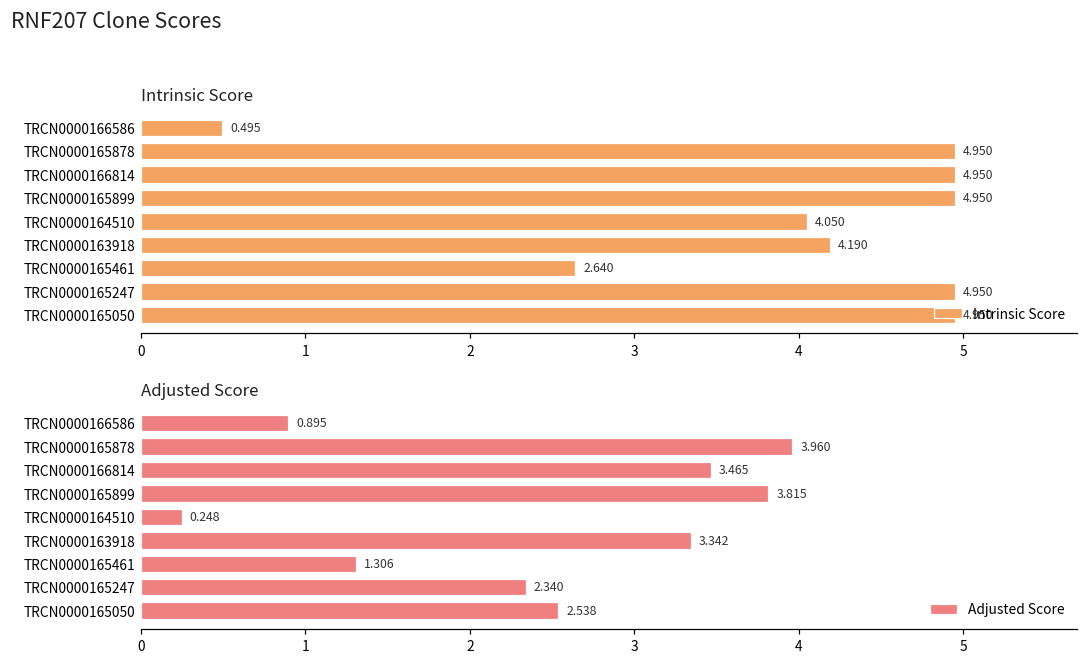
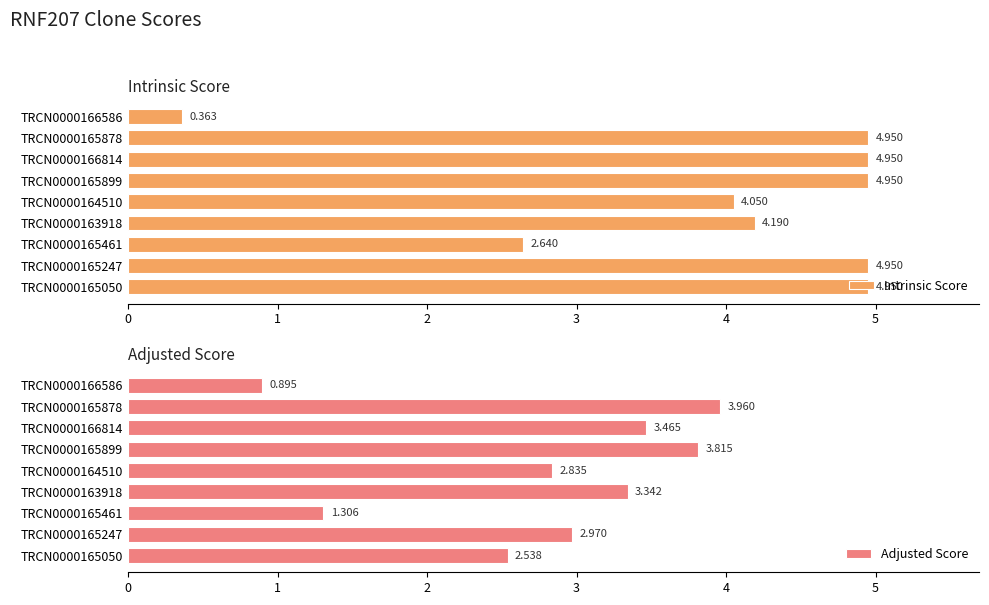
  {
    "Intrinsic Score": {
-     "TRCN0000166586": 0.495,
+     "TRCN0000166586": 0.363,
      "TRCN0000165878": 4.950,
      "TRCN0000166814": 4.950,
      "TRCN0000165899": 4.950,
      "TRCN0000164510": 4.050,
      "TRCN0000163918": 4.190,
      "TRCN0000165461": 2.640,
      "TRCN0000165247": 4.950,
      "TRCN0000165050": 4.950
    },
    "Adjusted Score": {
      "TRCN0000166586": 0.895,
      "TRCN0000165878": 3.960,
      "TRCN0000166814": 3.465,
      "TRCN0000165899": 3.815,
-     "TRCN0000164510": 0.248,
+     "TRCN0000164510": 2.835,
      "TRCN0000163918": 3.342,
      "TRCN0000165461": 1.306,
-     "TRCN0000165247": 2.340,
+     "TRCN0000165247": 2.970,
      "TRCN0000165050": 2.538
    }
  }
